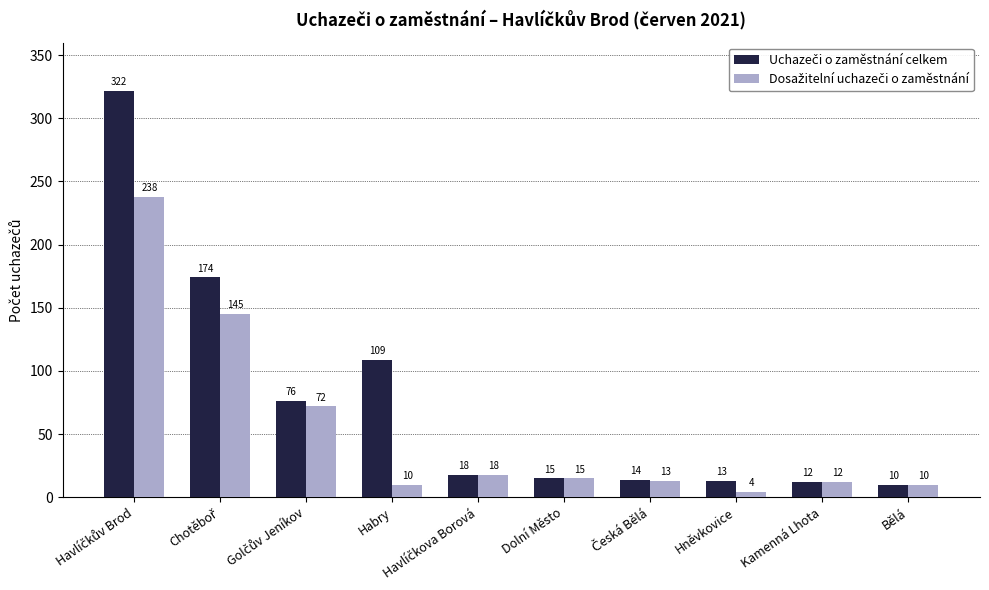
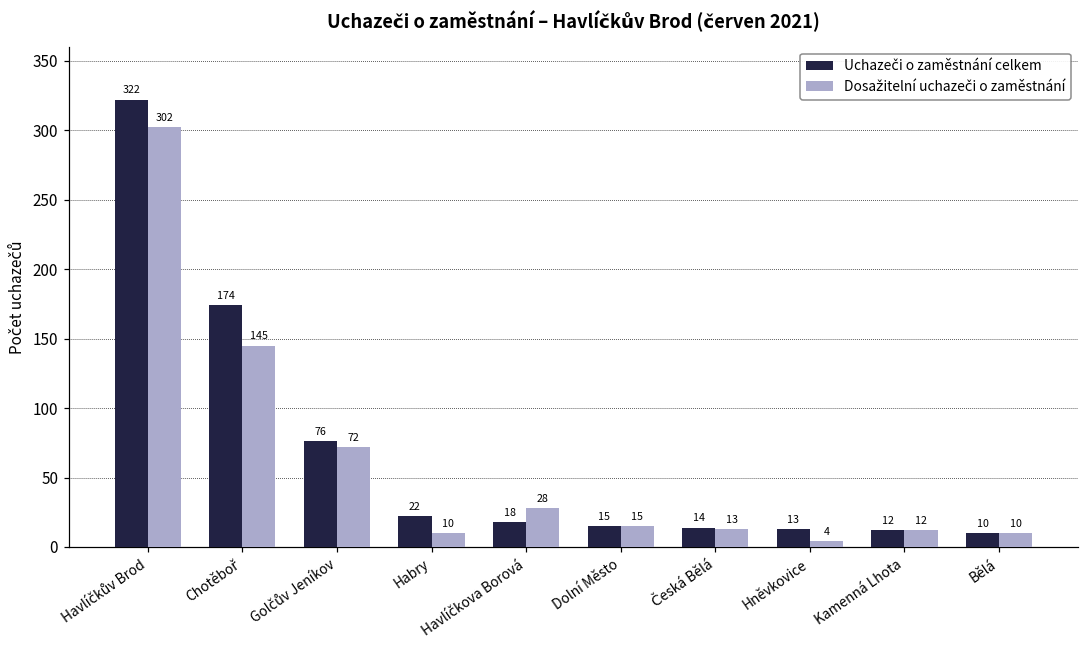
  {
    "Uchazeči o zaměstnání celkem": {
      "Havlíčkův Brod": 322,
      "Chotěboř": 174,
      "Golčův Jeníkov": 76,
-     "Habry": 109,
+     "Habry": 22,
      "Havlíčkova Borová": 18,
      "Dolní Město": 15,
      "Česká Bělá": 14,
      "Hněvkovice": 13,
      "Kamenná Lhota": 12,
      "Bělá": 10
    },
    "Dosažitelní uchazeči o zaměstnání": {
-     "Havlíčkův Brod": 238,
+     "Havlíčkův Brod": 302,
      "Chotěboř": 145,
      "Golčův Jeníkov": 72,
      "Habry": 10,
-     "Havlíčkova Borová": 18,
+     "Havlíčkova Borová": 28,
      "Dolní Město": 15,
      "Česká Bělá": 13,
      "Hněvkovice": 4,
      "Kamenná Lhota": 12,
      "Bělá": 10
    }
  }
